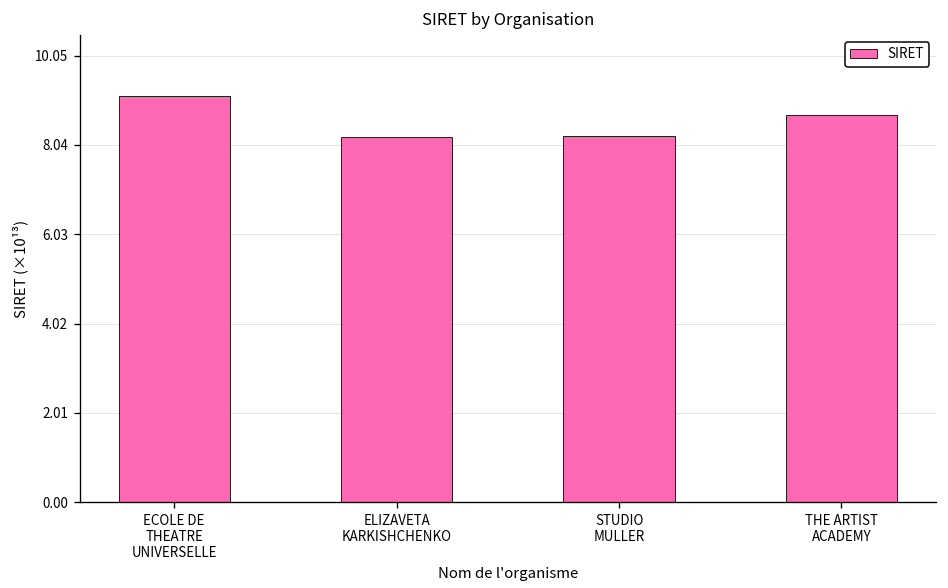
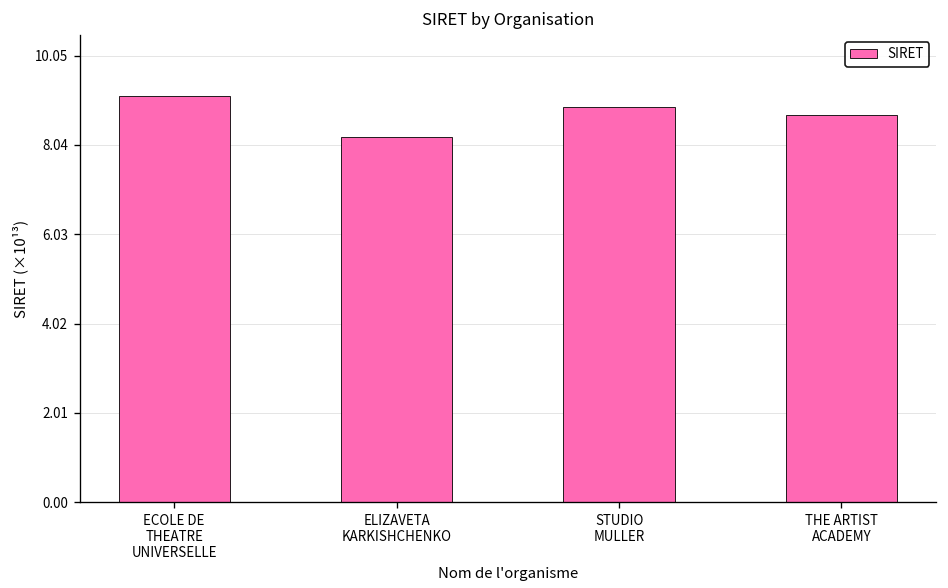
  {
    "ECOLE DE THEATRE UNIVERSELLE": 9.1,
    "ELIZAVETA KARKISHCHENKO": 8.2,
-   "STUDIO MULLER": 8.3,
+   "STUDIO MULLER": 8.9,
    "THE ARTIST ACADEMY": 8.7
  }
